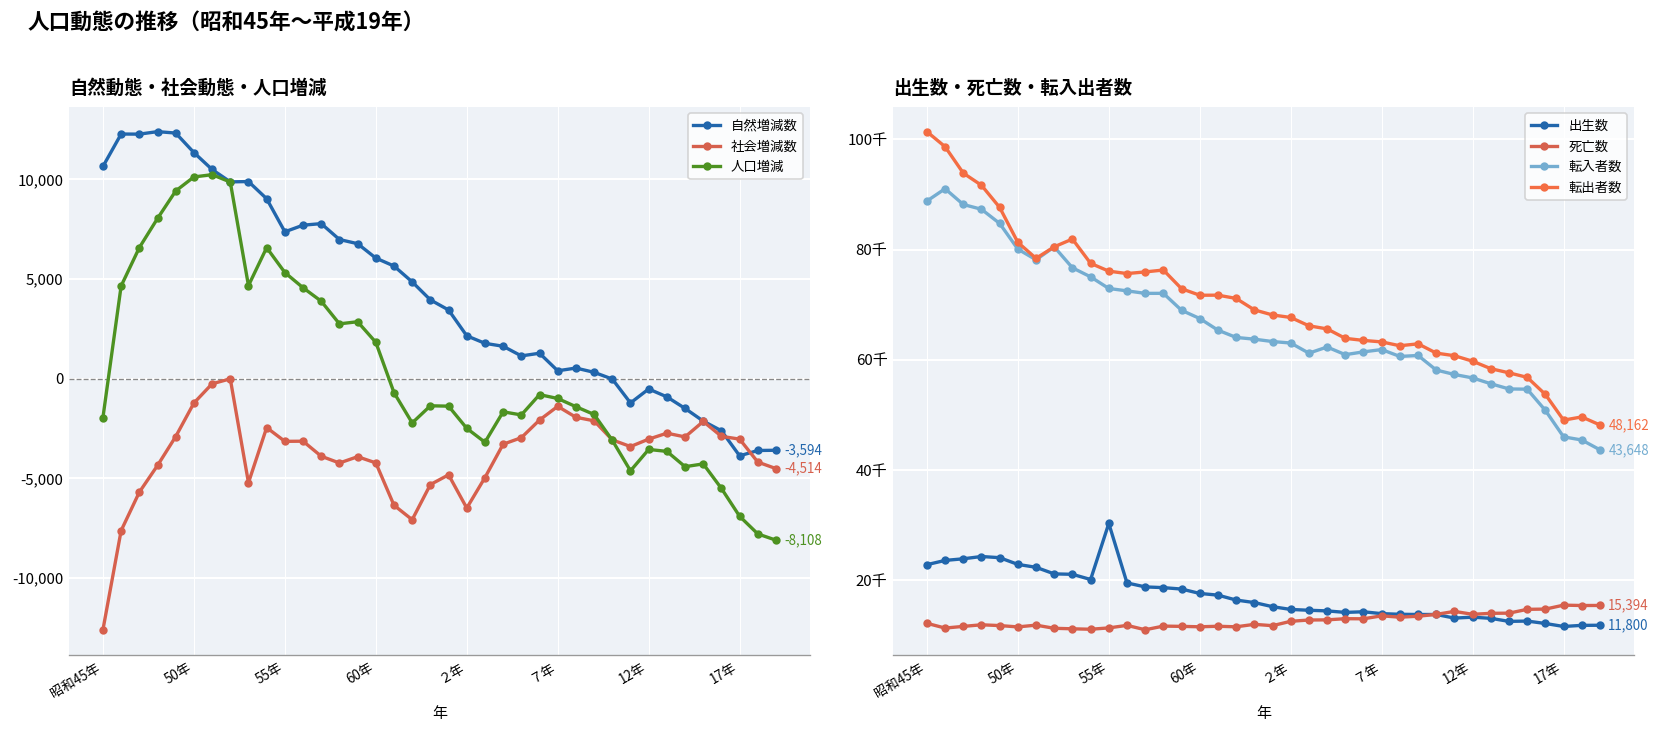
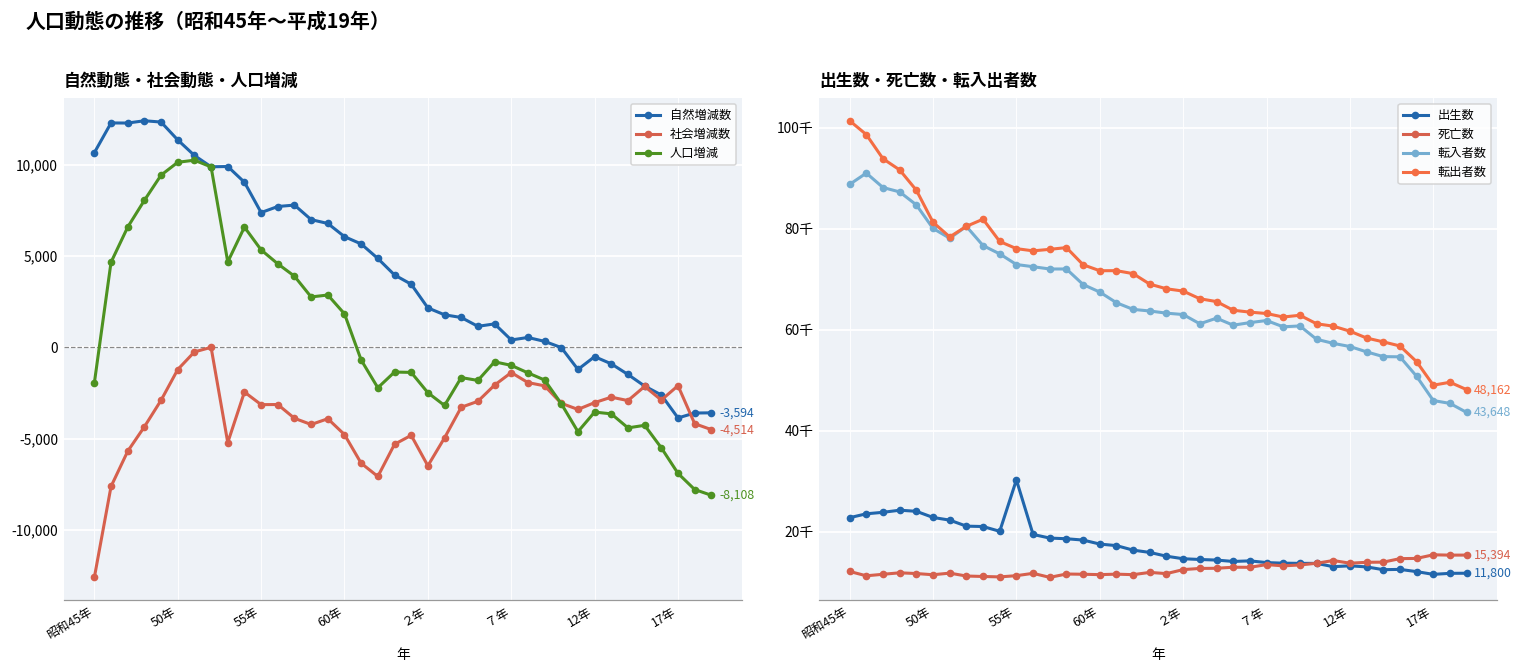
  {
    "自然動態・社会動態・人口増減": {
      "自然増減数": {
        "昭和45年": "10,700",
        "50年": "11,300",
        "55年": "7,400",
        "60年": "6,100",
        "２年": "2,200",
        "７年": "400",
        "12年": "-500",
        "17年": "-3,900"
      },
      "社会増減数": {
        "昭和45年": "-12,600",
        "50年": "-1,200",
        "55年": "-3,100",
-       "60年": "-4,200",
+       "60年": "-4,800",
        "２年": "-6,500",
        "７年": "-1,400",
        "12年": "-3,000",
-       "17年": "-3,000"
+       "17年": "-2,100"
      },
      "人口増減": {
        "昭和45年": "-2,000",
        "50年": "10,100",
        "55年": "5,300",
        "60年": "1,800",
        "２年": "-2,500",
        "７年": "-1,000",
        "12年": "-3,600",
        "17年": "-6,900"
      }
    },
    "出生数・死亡数・転入出者数": {
      "出生数": {
        "昭和45年": "23千",
        "50年": "23千",
        "55年": "30千",
        "60年": "18千",
        "２年": "15千",
        "17年": "12千"
      },
      "転入者数": {
        "昭和45年": "89千",
        "50年": "80千",
        "55年": "73千",
        "60年": "67千",
        "２年": "63千",
        "７年": "62千",
        "12年": "57千",
        "17年": "46千"
      }
    }
  }
